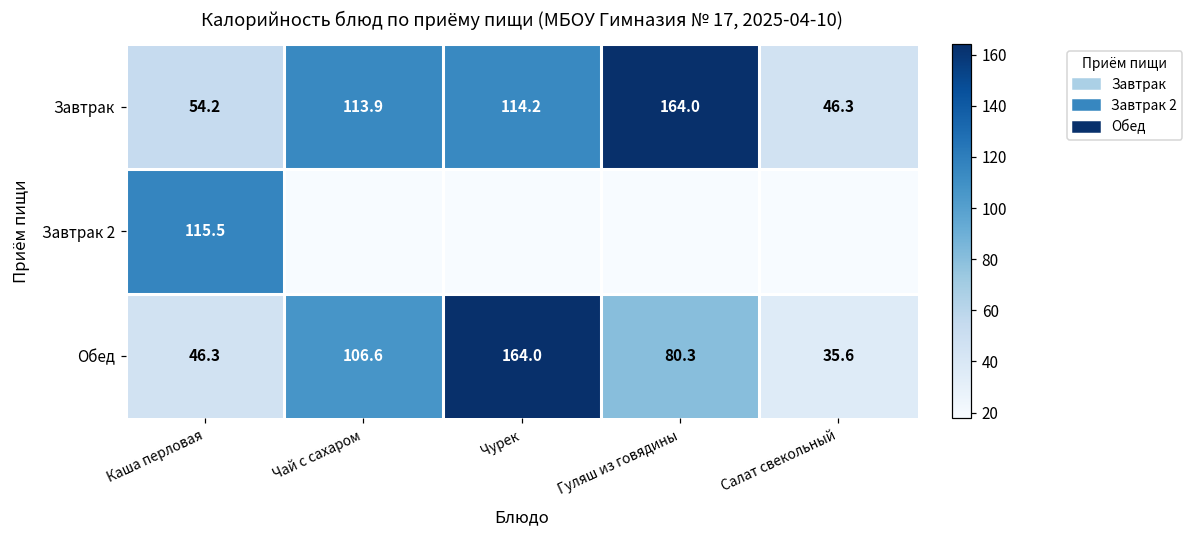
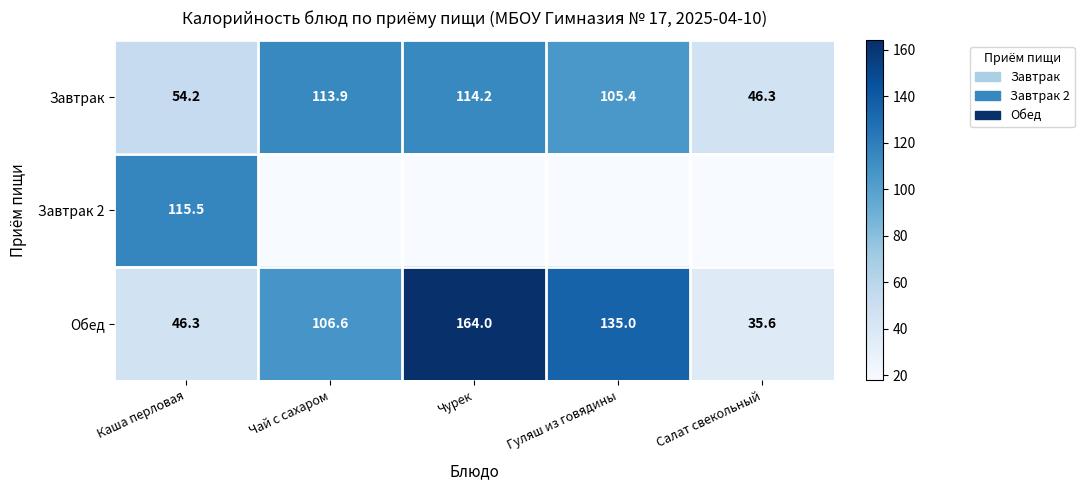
  {
    "Завтрак": {
      "Каша перловая": 54.2,
      "Чай с сахаром": 113.9,
      "Чурек": 114.2,
-     "Гуляш из говядины": 164.0,
+     "Гуляш из говядины": 105.4,
      "Салат свекольный": 46.3
    },
    "Завтрак 2": {
      "Каша перловая": 115.5
    },
    "Обед": {
      "Каша перловая": 46.3,
      "Чай с сахаром": 106.6,
      "Чурек": 164.0,
-     "Гуляш из говядины": 80.3,
+     "Гуляш из говядины": 135.0,
      "Салат свекольный": 35.6
    }
  }
